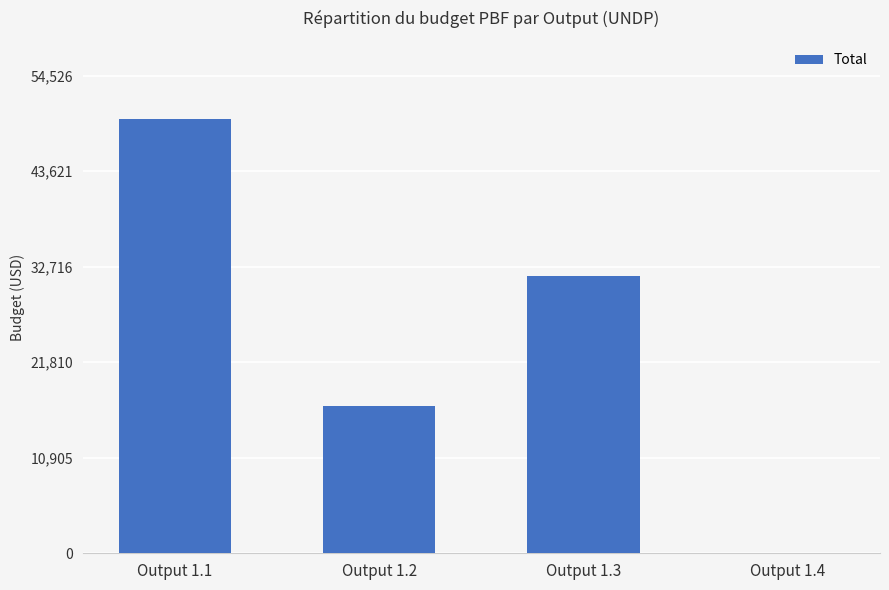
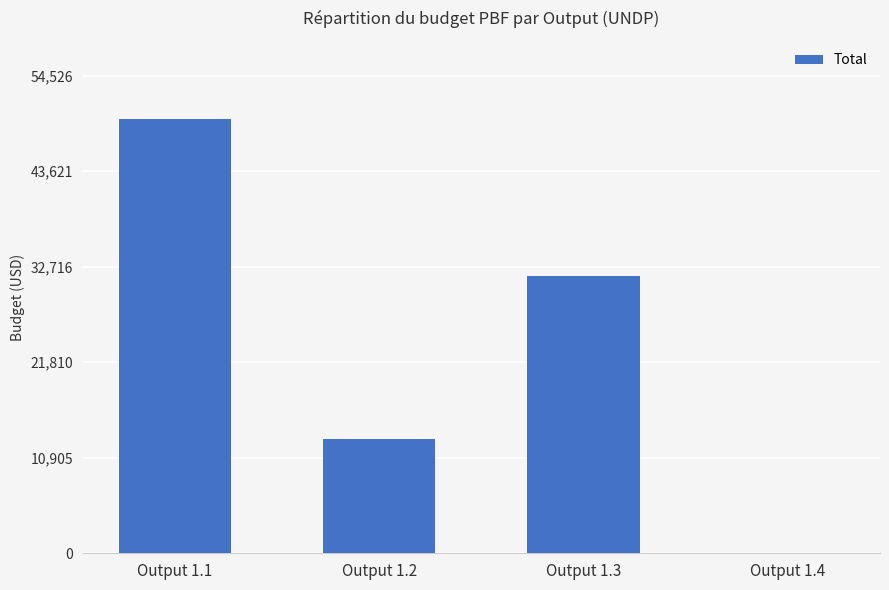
  {
    "Output 1.1": "50,000",
-   "Output 1.2": "17,000",
+   "Output 1.2": "13,000",
    "Output 1.3": "32,000",
    "Output 1.4": "0"
  }
